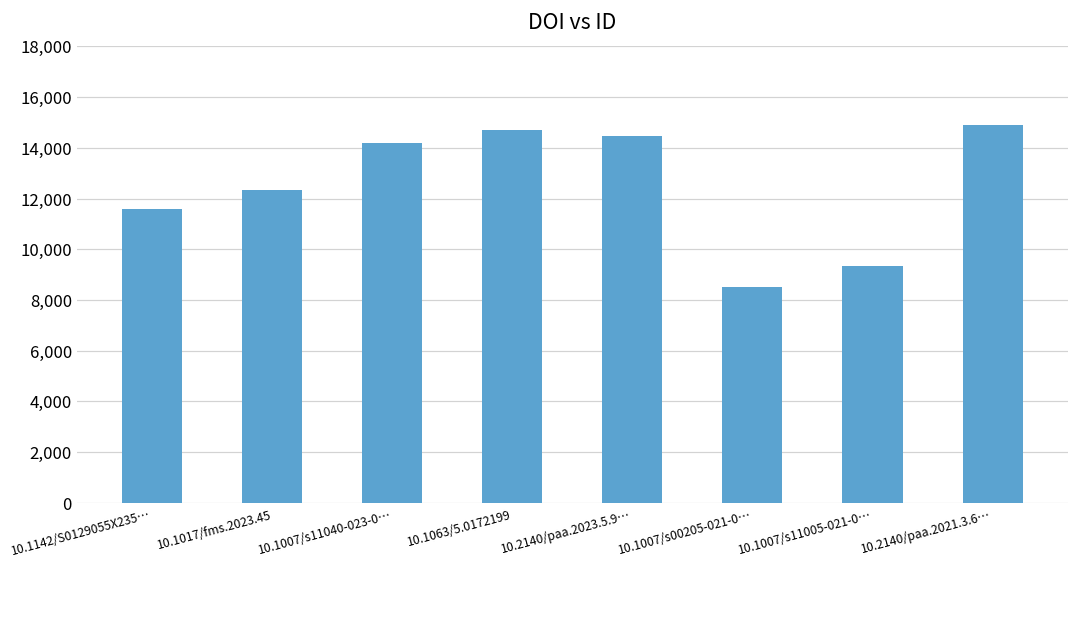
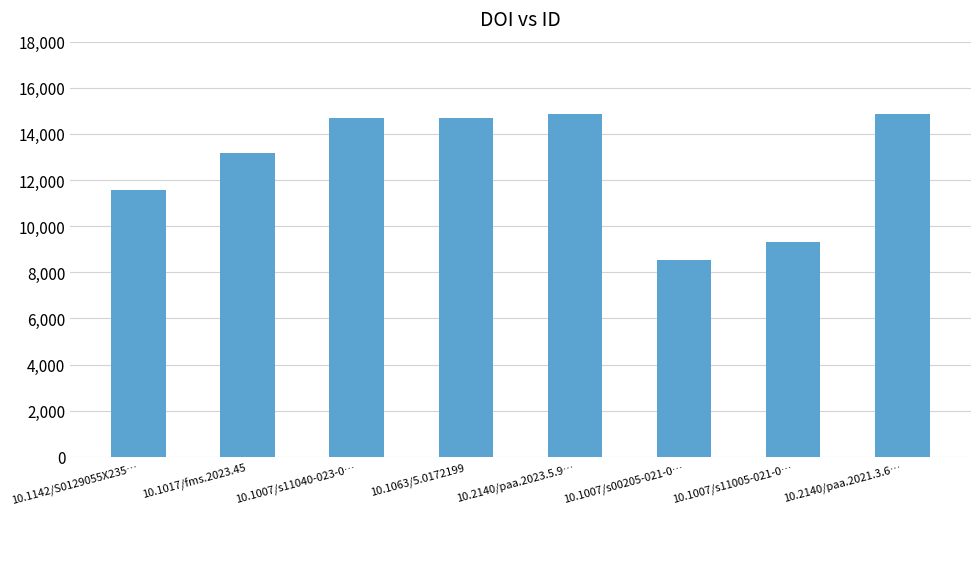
  {
    "10.1142/S0129055X235…": "11,600",
-   "10.1017/fms.2023.45": "12,300",
-   "10.1007/s11040-023-0…": "14,200",
+   "10.1017/fms.2023.45": "13,200",
+   "10.1007/s11040-023-0…": "14,700",
    "10.1063/5.0172199": "14,700",
-   "10.2140/paa.2023.5.9…": "14,500",
+   "10.2140/paa.2023.5.9…": "14,900",
    "10.1007/s00205-021-0…": "8,500",
    "10.1007/s11005-021-0…": "9,300",
    "10.2140/paa.2021.3.6…": "14,900"
  }
